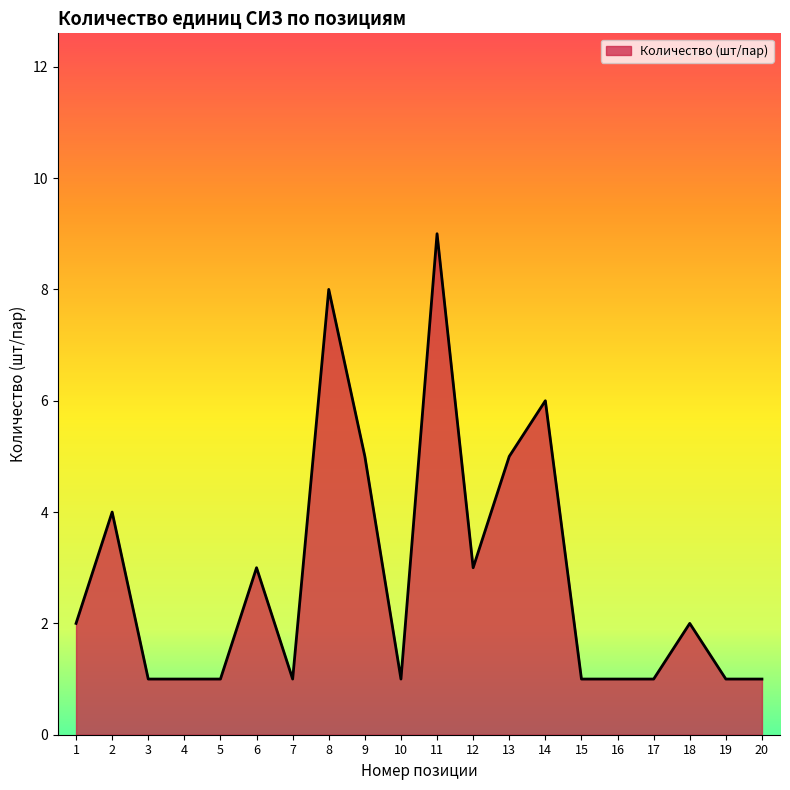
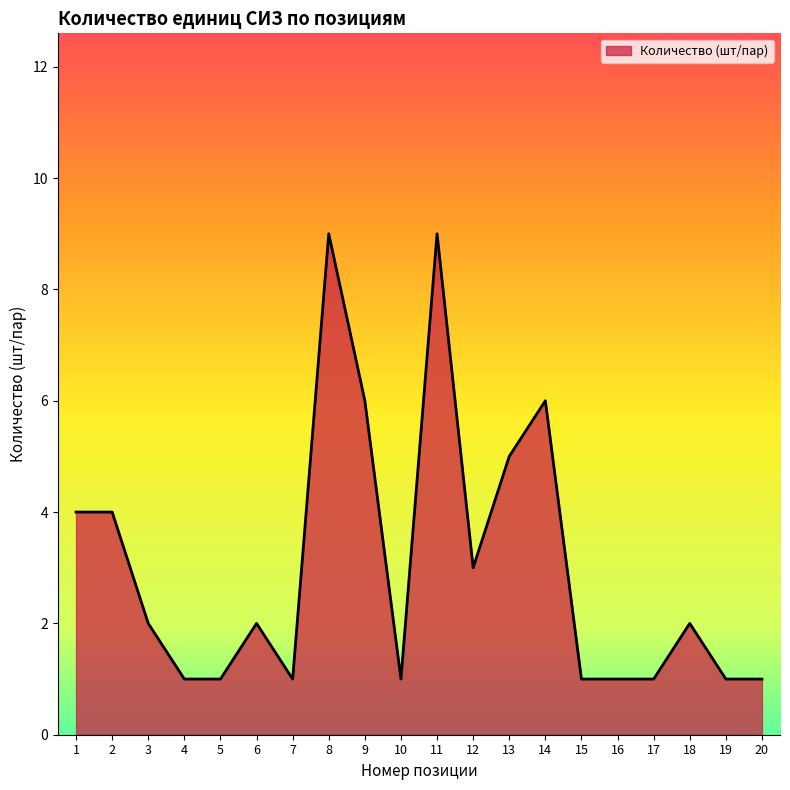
  {
-   "1": 2,
+   "1": 4,
    "2": 4,
-   "3": 1,
+   "3": 2,
    "4": 1,
    "5": 1,
-   "6": 3,
+   "6": 2,
    "7": 1,
-   "8": 8,
-   "9": 5,
+   "8": 9,
+   "9": 6,
    "10": 1,
    "11": 9,
    "12": 3,
    "13": 5,
    "14": 6,
    "15": 1,
    "16": 1,
    "17": 1,
    "18": 2,
    "19": 1,
    "20": 1
  }
